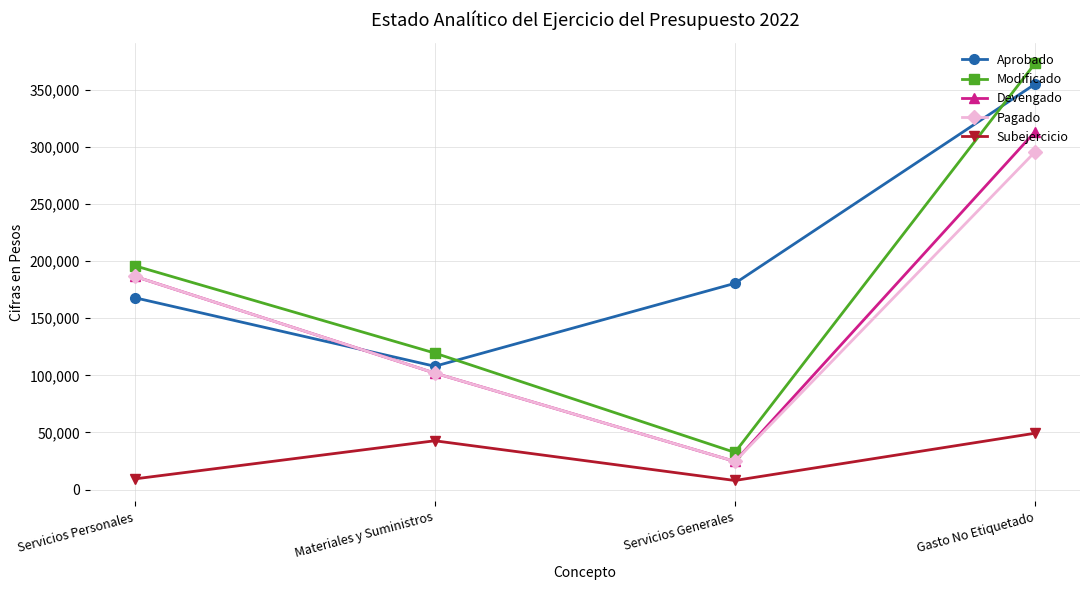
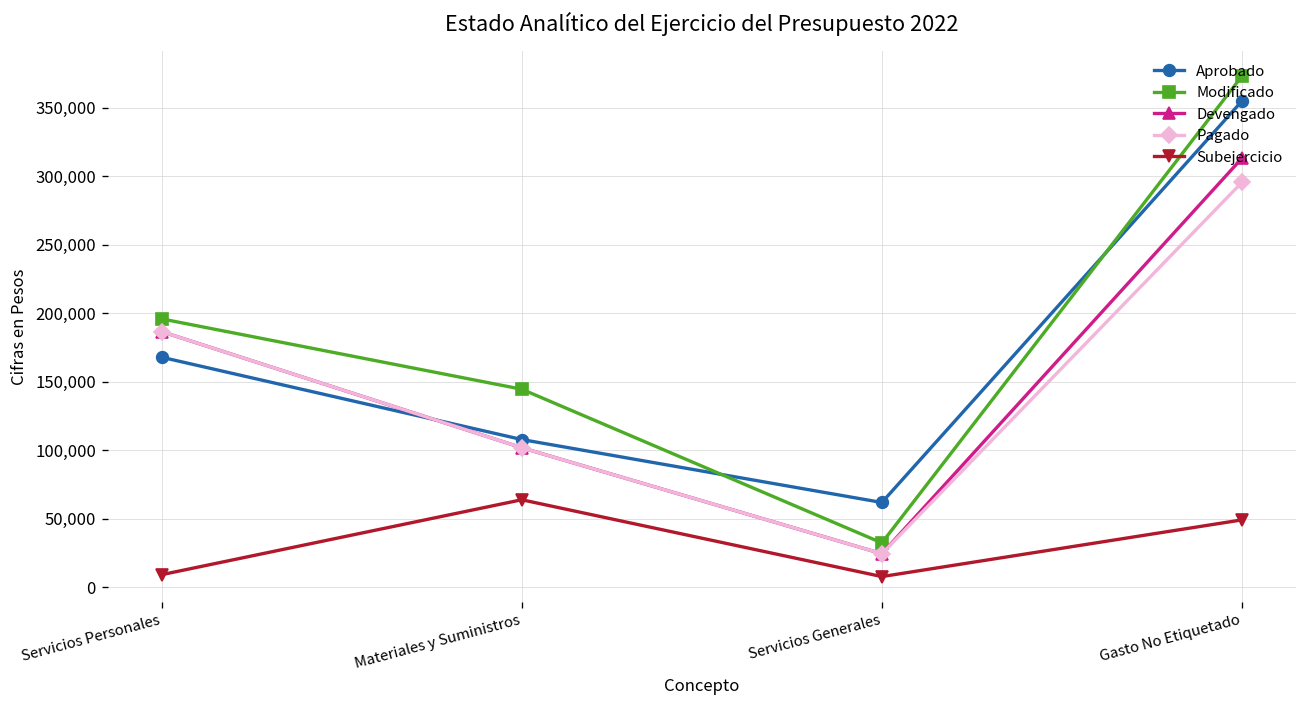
  {
    "Aprobado": {
      "Servicios Personales": "168,000",
      "Materiales y Suministros": "108,000",
-     "Servicios Generales": "181,000",
+     "Servicios Generales": "62,000",
      "Gasto No Etiquetado": "355,000"
    },
    "Modificado": {
      "Servicios Personales": "196,000",
-     "Materiales y Suministros": "120,000",
+     "Materiales y Suministros": "145,000",
      "Servicios Generales": "33,000",
      "Gasto No Etiquetado": "373,000"
    },
    "Devengado": {
      "Gasto No Etiquetado": "313,000"
    },
    "Pagado": {
      "Gasto No Etiquetado": "296,000"
    },
    "Subejercicio": {
      "Servicios Personales": "9,000",
-     "Materiales y Suministros": "43,000",
+     "Materiales y Suministros": "64,000",
      "Servicios Generales": "8,000",
      "Gasto No Etiquetado": "49,000"
    }
  }
